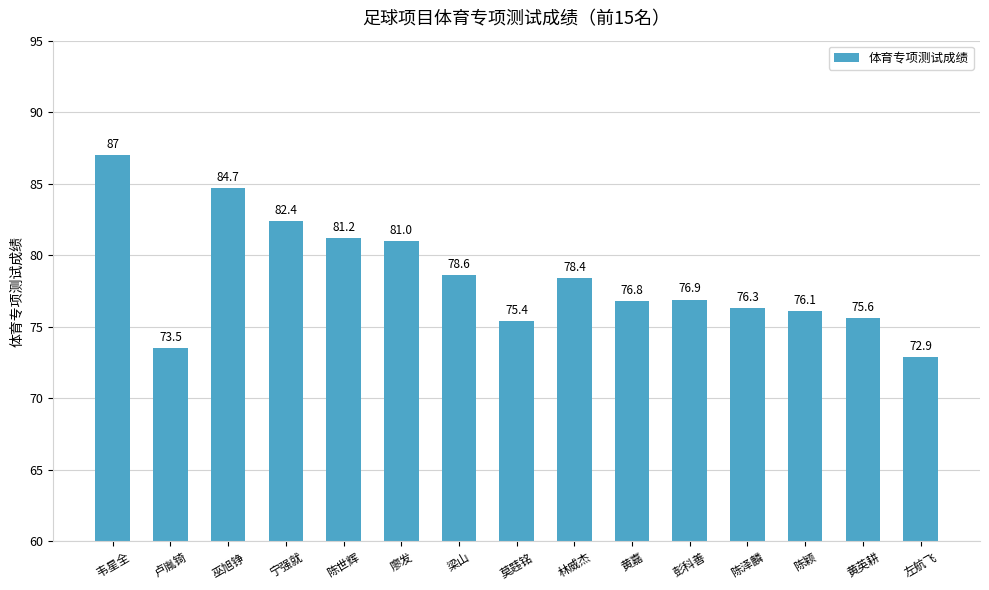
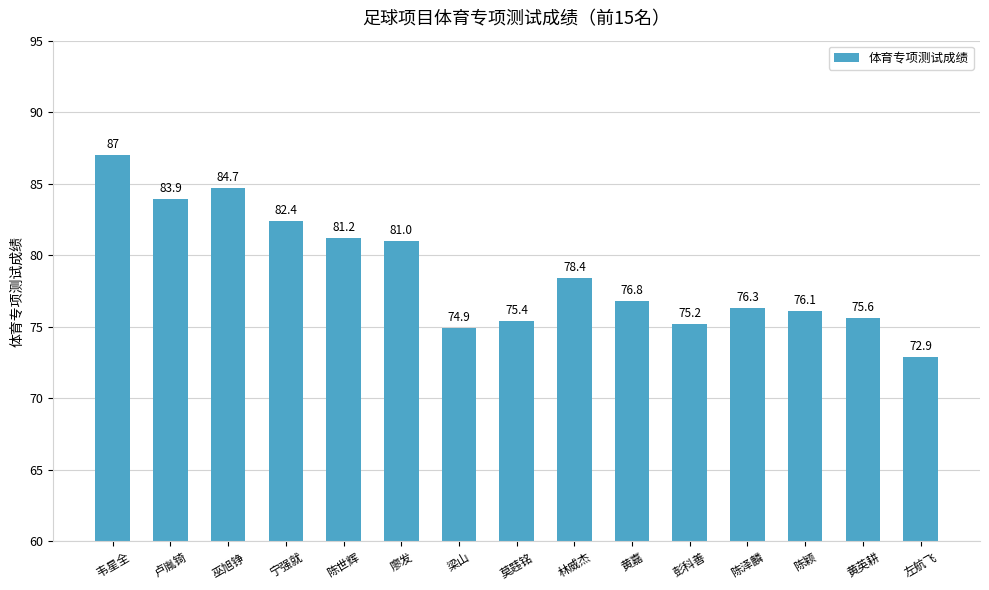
  {
    "韦星全": 87,
-   "卢胤锜": 73.5,
+   "卢胤锜": 83.9,
    "巫旭铮": 84.7,
    "宁强就": 82.4,
    "陈世辉": 81.2,
    "廖发": 81.0,
-   "梁山": 78.6,
+   "梁山": 74.9,
    "莫韪铭": 75.4,
    "林威杰": 78.4,
    "黄嘉": 76.8,
-   "彭科善": 76.9,
+   "彭科善": 75.2,
    "陈泽麟": 76.3,
    "陈颖": 76.1,
    "黄英耕": 75.6,
    "左航飞": 72.9
  }
